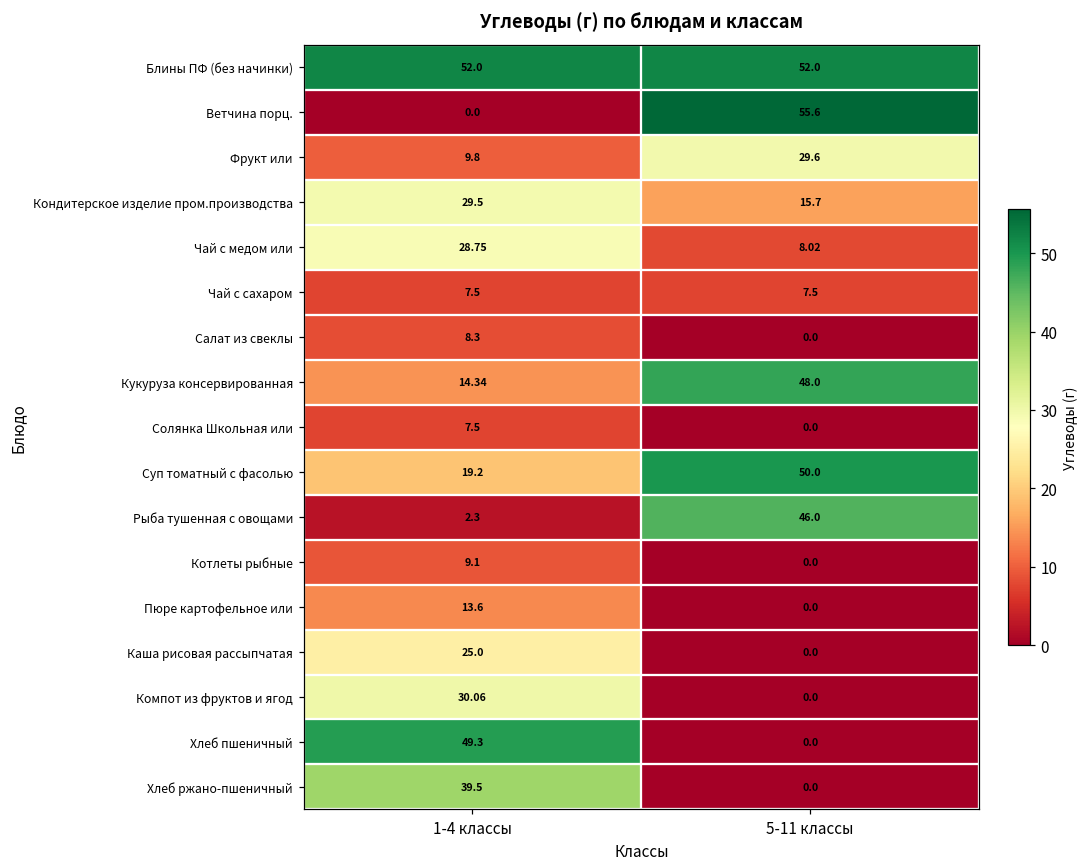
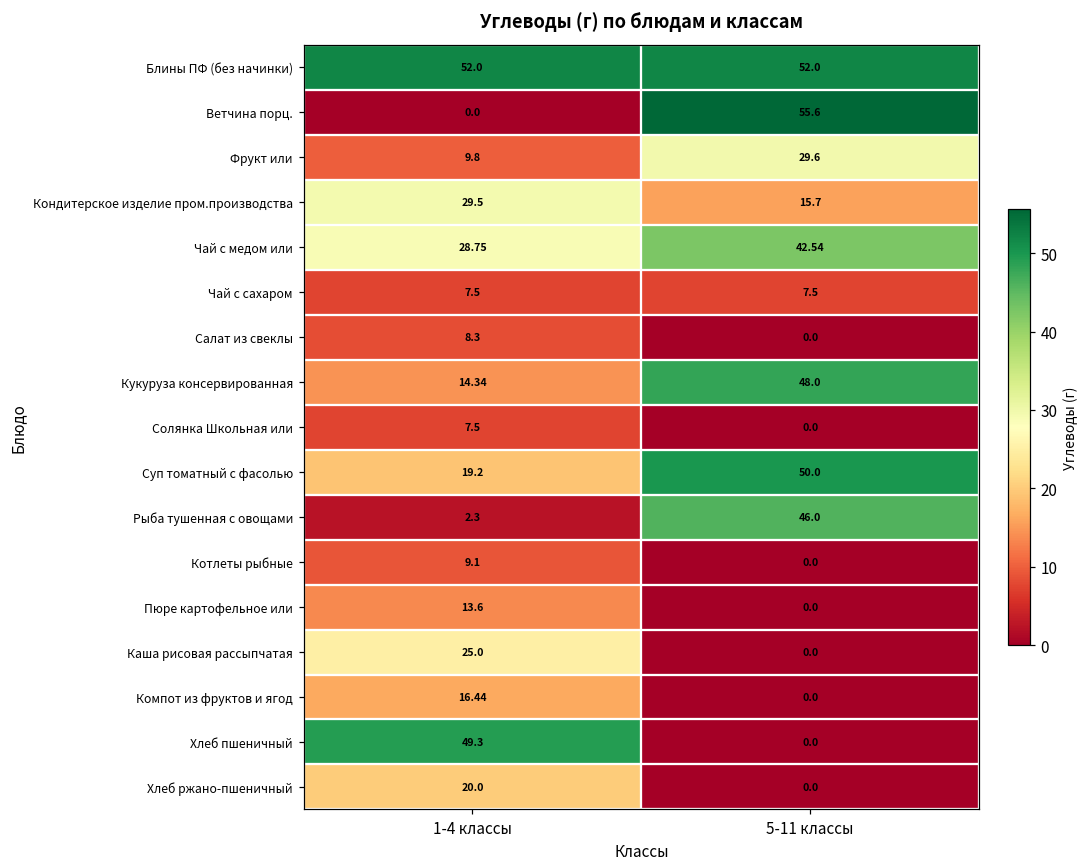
  {
    "Блины ПФ (без начинки)": {
      "1-4 классы": 52.0,
      "5-11 классы": 52.0
    },
    "Ветчина порц.": {
      "1-4 классы": 0.0,
      "5-11 классы": 55.6
    },
    "Фрукт или": {
      "1-4 классы": 9.8,
      "5-11 классы": 29.6
    },
    "Кондитерское изделие пром.производства": {
      "1-4 классы": 29.5,
      "5-11 классы": 15.7
    },
    "Чай с медом или": {
      "1-4 классы": 28.75,
-     "5-11 классы": 8.02
+     "5-11 классы": 42.54
    },
    "Чай с сахаром": {
      "1-4 классы": 7.5,
      "5-11 классы": 7.5
    },
    "Салат из свеклы": {
      "1-4 классы": 8.3,
      "5-11 классы": 0.0
    },
    "Кукуруза консервированная": {
      "1-4 классы": 14.34,
      "5-11 классы": 48.0
    },
    "Солянка Школьная или": {
      "1-4 классы": 7.5,
      "5-11 классы": 0.0
    },
    "Суп томатный с фасолью": {
      "1-4 классы": 19.2,
      "5-11 классы": 50.0
    },
    "Рыба тушенная с овощами": {
      "1-4 классы": 2.3,
      "5-11 классы": 46.0
    },
    "Котлеты рыбные": {
      "1-4 классы": 9.1,
      "5-11 классы": 0.0
    },
    "Пюре картофельное или": {
      "1-4 классы": 13.6,
      "5-11 классы": 0.0
    },
    "Каша рисовая рассыпчатая": {
      "1-4 классы": 25.0,
      "5-11 классы": 0.0
    },
    "Компот из фруктов и ягод": {
-     "1-4 классы": 30.06,
+     "1-4 классы": 16.44,
      "5-11 классы": 0.0
    },
    "Хлеб пшеничный": {
      "1-4 классы": 49.3,
      "5-11 классы": 0.0
    },
    "Хлеб ржано-пшеничный": {
-     "1-4 классы": 39.5,
+     "1-4 классы": 20.0,
      "5-11 классы": 0.0
    }
  }
